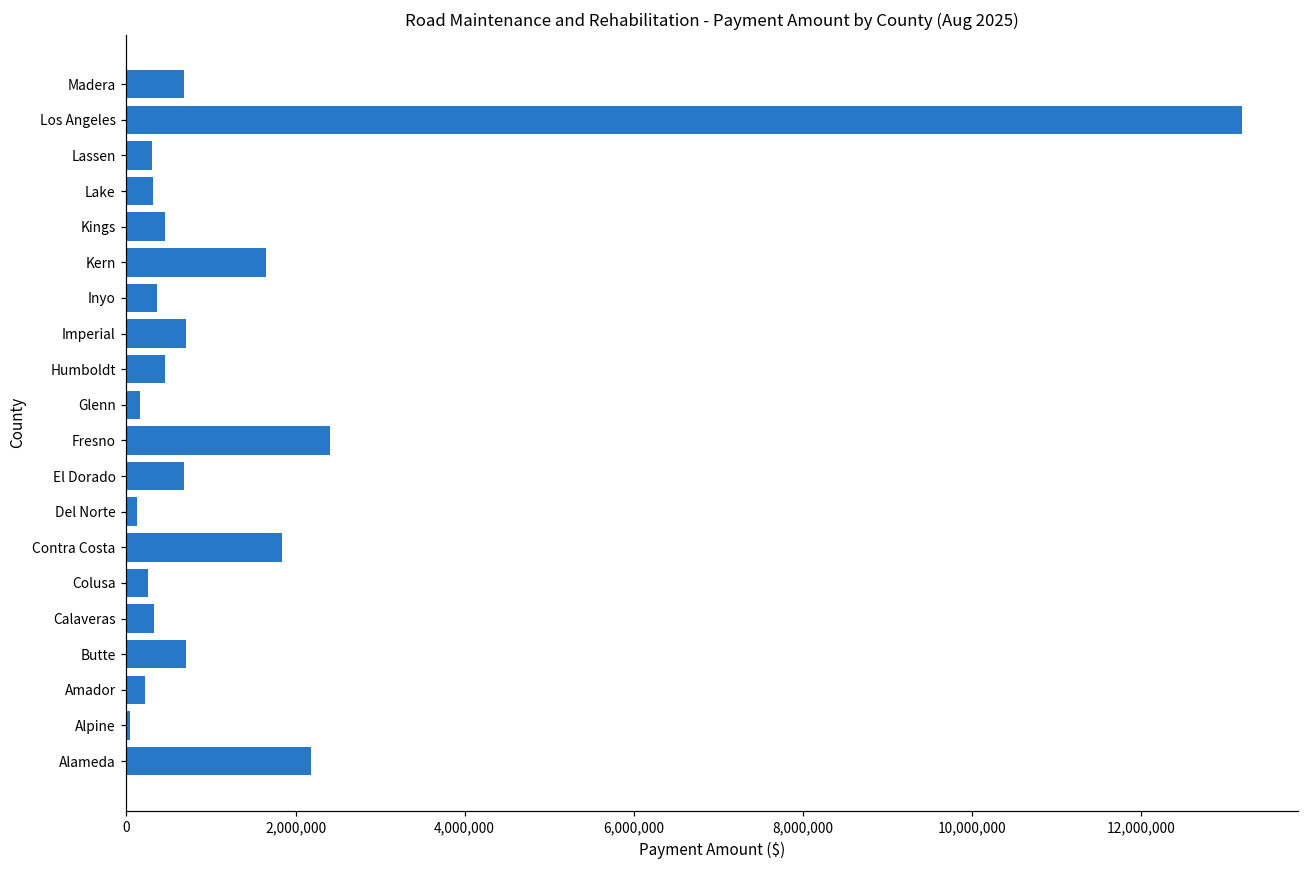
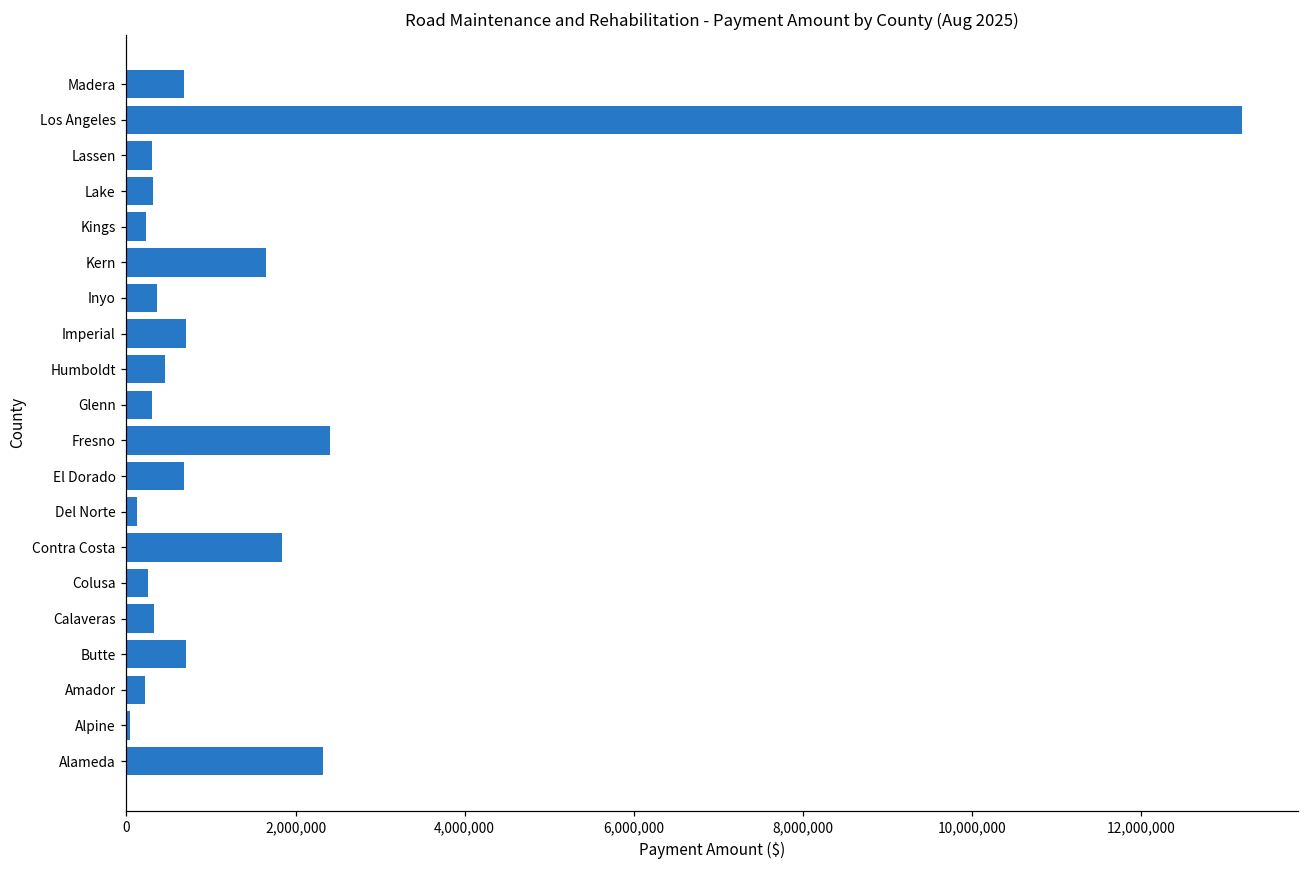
  {
    "Madera": "700,000",
    "Los Angeles": "13,200,000",
    "Lassen": "300,000",
    "Lake": "300,000",
-   "Kings": "500,000",
+   "Kings": "200,000",
    "Kern": "1,600,000",
    "Inyo": "400,000",
    "Imperial": "700,000",
    "Humboldt": "500,000",
-   "Glenn": "200,000",
+   "Glenn": "300,000",
    "Fresno": "2,400,000",
    "El Dorado": "700,000",
    "Del Norte": "100,000",
    "Contra Costa": "1,800,000",
    "Colusa": "300,000",
    "Calaveras": "300,000",
    "Butte": "700,000",
    "Amador": "200,000",
    "Alpine": "0",
-   "Alameda": "2,200,000"
+   "Alameda": "2,300,000"
  }
